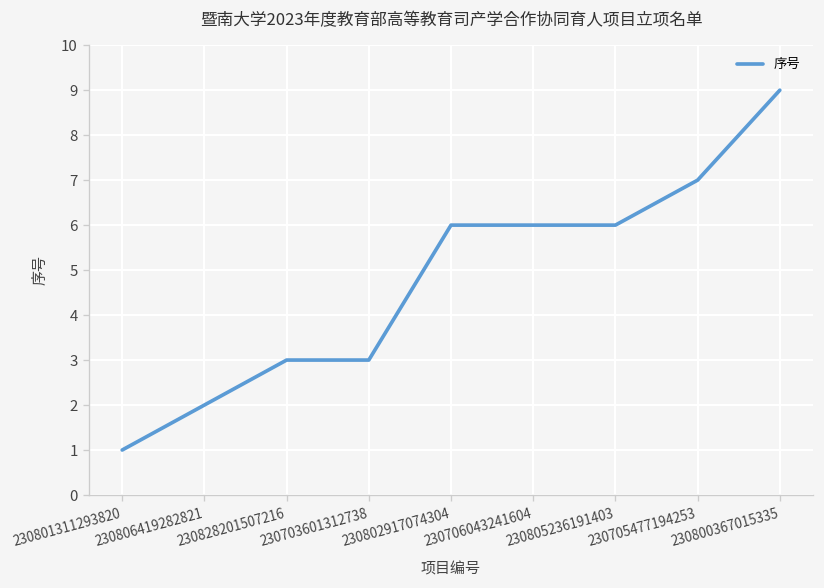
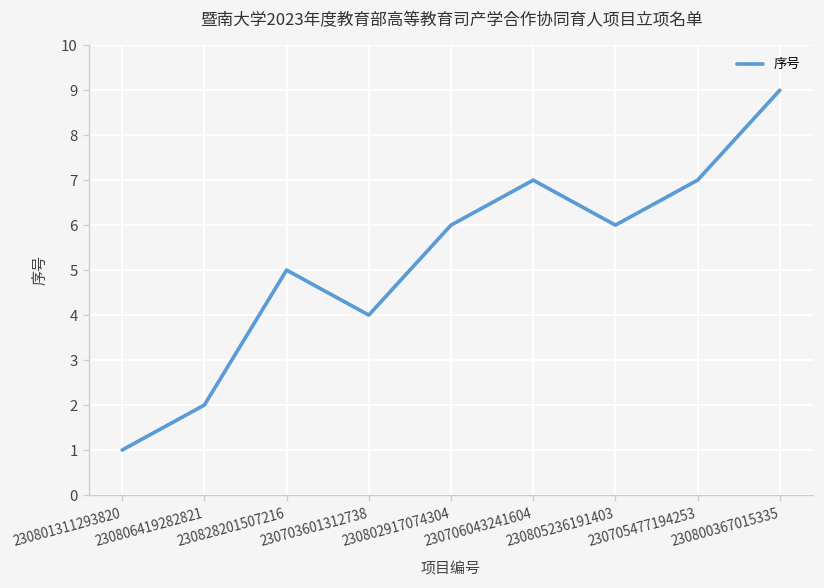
  {
    "230801311293820": 1,
    "230806419282821": 2,
-   "230828201507216": 3,
-   "230703601312738": 3,
+   "230828201507216": 5,
+   "230703601312738": 4,
    "230802917074304": 6,
-   "230706043241604": 6,
+   "230706043241604": 7,
    "230805236191403": 6,
    "230705477194253": 7,
    "230800367015335": 9
  }
